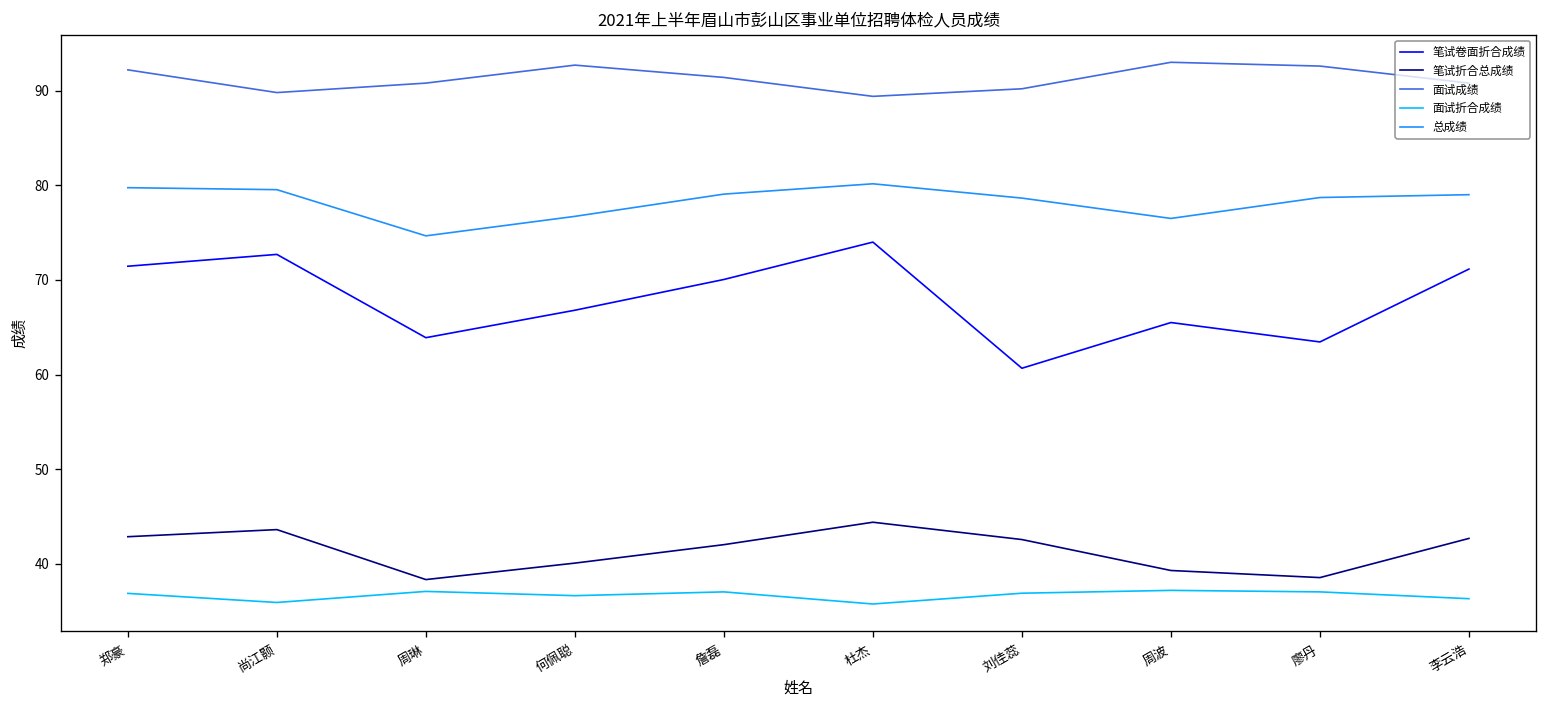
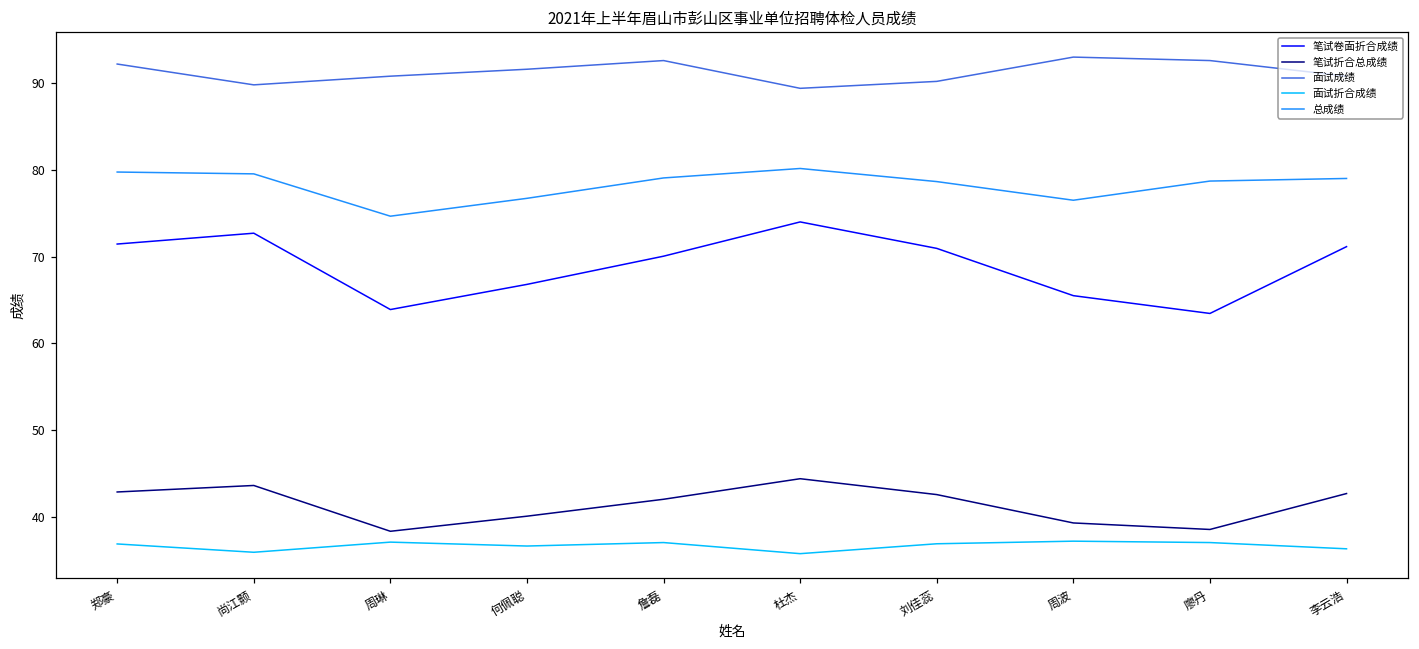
  {
    "笔试卷面折合成绩": {
      "郑豪": 71,
      "尚江颢": 73,
      "周琳": 64,
      "何佩聪": 67,
      "詹磊": 70,
      "杜杰": 74,
-     "刘佳蕊": 61,
+     "刘佳蕊": 71,
      "周波": 66,
      "廖丹": 63,
      "李云浩": 71
    },
    "笔试折合总成绩": {
      "郑豪": 43,
      "尚江颢": 44,
      "周琳": 38,
      "何佩聪": 40,
      "詹磊": 42,
      "杜杰": 44,
      "刘佳蕊": 43,
      "周波": 39,
      "廖丹": 39,
      "李云浩": 43
    },
    "面试成绩": {
      "郑豪": 92,
      "尚江颢": 90,
      "周琳": 91,
-     "何佩聪": 93,
-     "詹磊": 91,
+     "何佩聪": 92,
+     "詹磊": 93,
      "杜杰": 89,
      "刘佳蕊": 90,
      "周波": 93,
      "廖丹": 93
    }
  }
